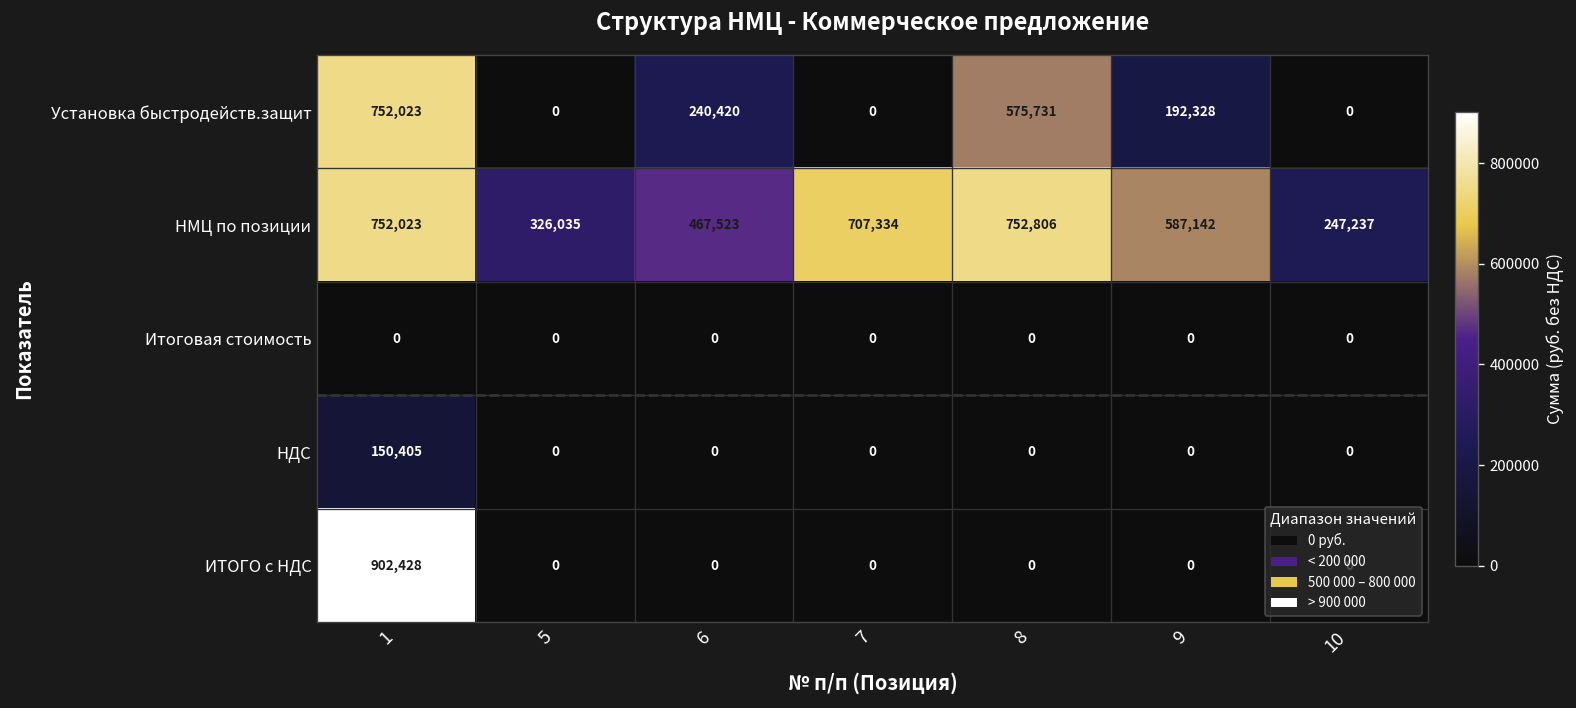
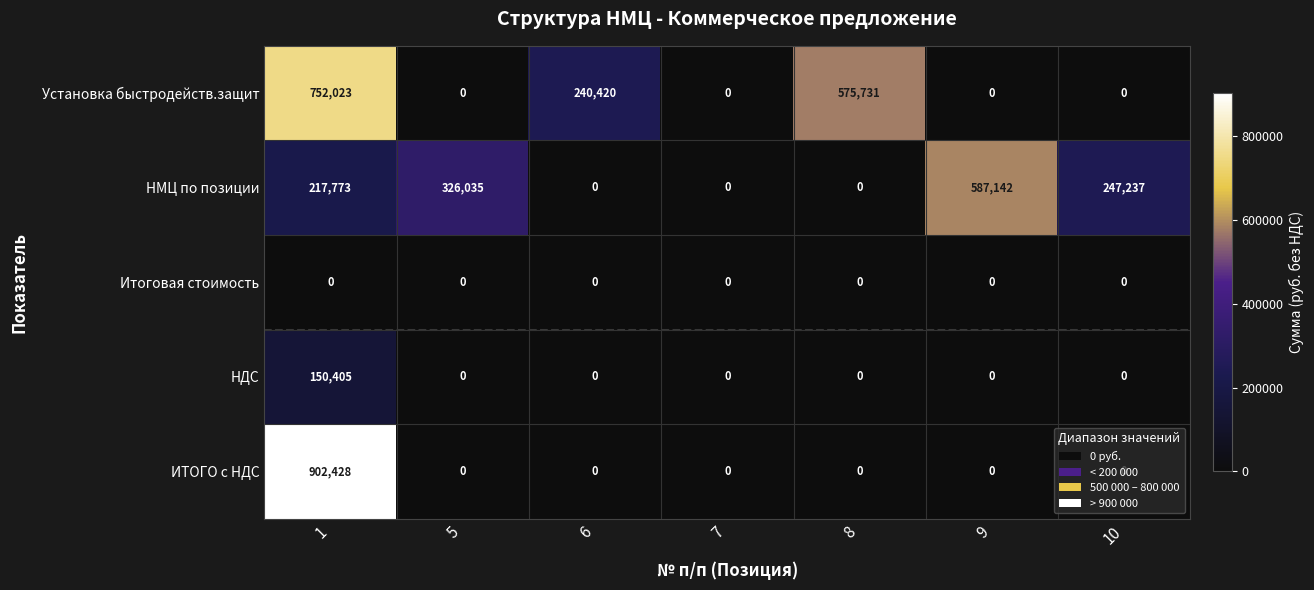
  {
    "Установка быстродейств.защит": {
      "1": "752,023",
      "5": "0",
      "6": "240,420",
      "7": "0",
      "8": "575,731",
-     "9": "192,328",
+     "9": "0",
      "10": "0"
    },
    "НМЦ по позиции": {
-     "1": "752,023",
+     "1": "217,773",
      "5": "326,035",
-     "6": "467,523",
-     "7": "707,334",
-     "8": "752,806",
+     "6": "0",
+     "7": "0",
+     "8": "0",
      "9": "587,142",
      "10": "247,237"
    },
    "Итоговая стоимость": {
      "1": "0",
      "5": "0",
      "6": "0",
      "7": "0",
      "8": "0",
      "9": "0",
      "10": "0"
    },
    "НДС": {
      "1": "150,405",
      "5": "0",
      "6": "0",
      "7": "0",
      "8": "0",
      "9": "0",
      "10": "0"
    },
    "ИТОГО с НДС": {
      "1": "902,428",
      "5": "0",
      "6": "0",
      "7": "0",
      "8": "0",
      "9": "0"
    }
  }
